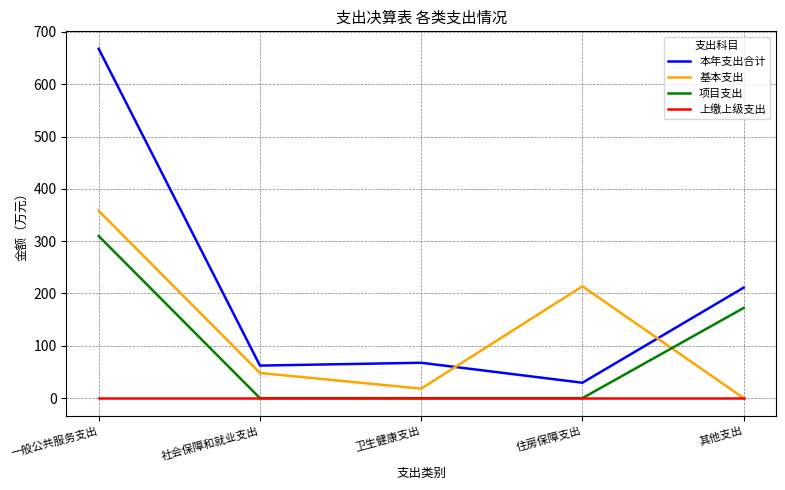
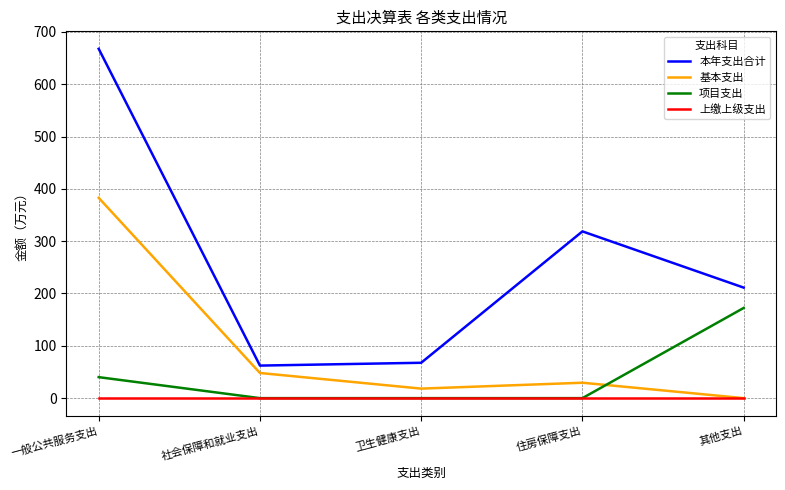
  {
    "本年支出合计": {
      "一般公共服务支出": 670,
      "社会保障和就业支出": 60,
      "卫生健康支出": 70,
-     "住房保障支出": 30,
+     "住房保障支出": 320,
      "其他支出": 210
    },
    "基本支出": {
-     "一般公共服务支出": 360,
+     "一般公共服务支出": 380,
      "社会保障和就业支出": 50,
      "卫生健康支出": 20,
-     "住房保障支出": 210
+     "住房保障支出": 30
    },
    "项目支出": {
-     "一般公共服务支出": 310,
+     "一般公共服务支出": 40,
      "其他支出": 170
    },
    "上缴上级支出": {
      "一般公共服务支出": 0
    }
  }
